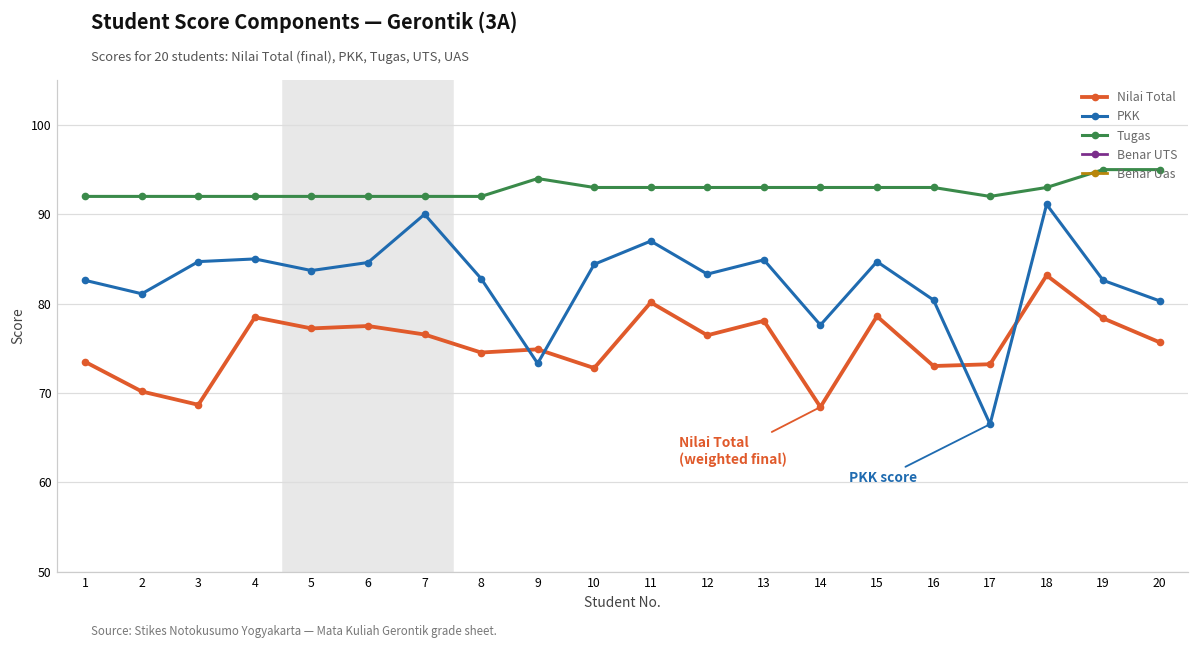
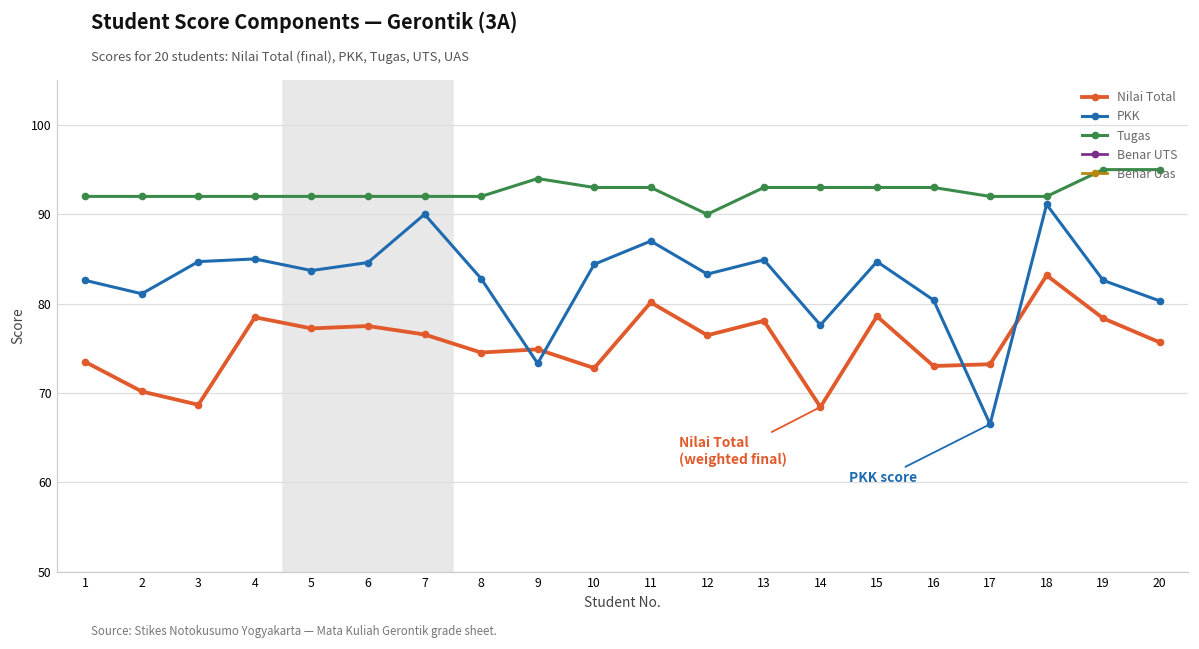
  {
    "Nilai Total": {
      "1": 73,
      "2": 70,
      "3": 69,
      "4": 78,
      "5": 77,
      "6": 77,
      "7": 77,
      "8": 75,
      "9": 75,
      "10": 73,
      "11": 80,
      "12": 76,
      "13": 78,
      "14": 68,
      "15": 79,
      "16": 73,
      "17": 73,
      "18": 83,
      "19": 78,
      "20": 76
    },
    "PKK": {
      "1": 83,
      "2": 81,
      "3": 85,
      "4": 85,
      "5": 84,
      "6": 85,
      "7": 90,
      "8": 83,
      "9": 73,
      "10": 84,
      "11": 87,
      "12": 83,
      "13": 85,
      "14": 78,
      "15": 85,
      "16": 80,
      "17": 67,
      "18": 91,
      "19": 83,
      "20": 80
    },
    "Tugas": {
      "1": 92,
      "2": 92,
      "3": 92,
      "4": 92,
      "5": 92,
      "6": 92,
      "7": 92,
      "8": 92,
      "9": 94,
      "10": 93,
      "11": 93,
-     "12": 93,
+     "12": 90,
      "13": 93,
      "14": 93,
      "15": 93,
      "16": 93,
      "17": 92,
-     "18": 93,
+     "18": 92,
      "19": 95,
      "20": 95
    }
  }
